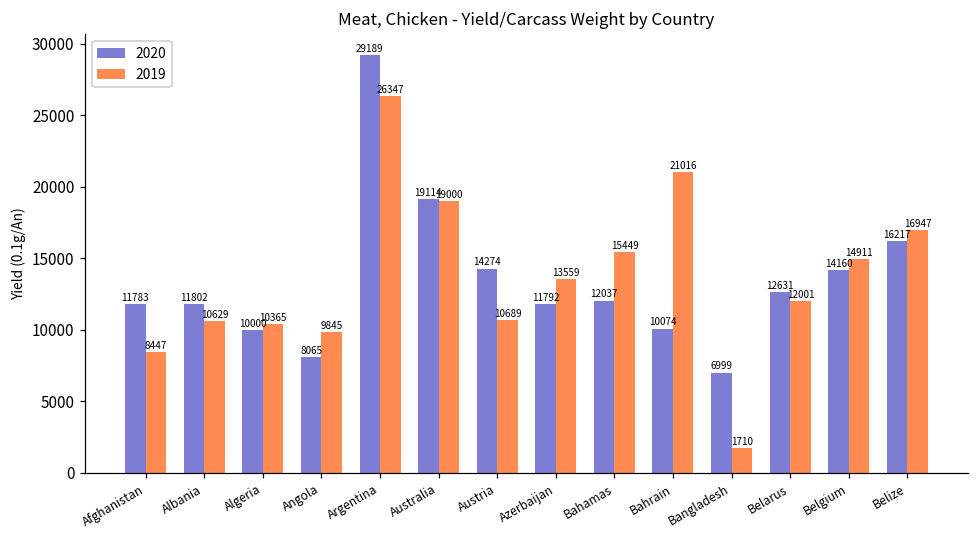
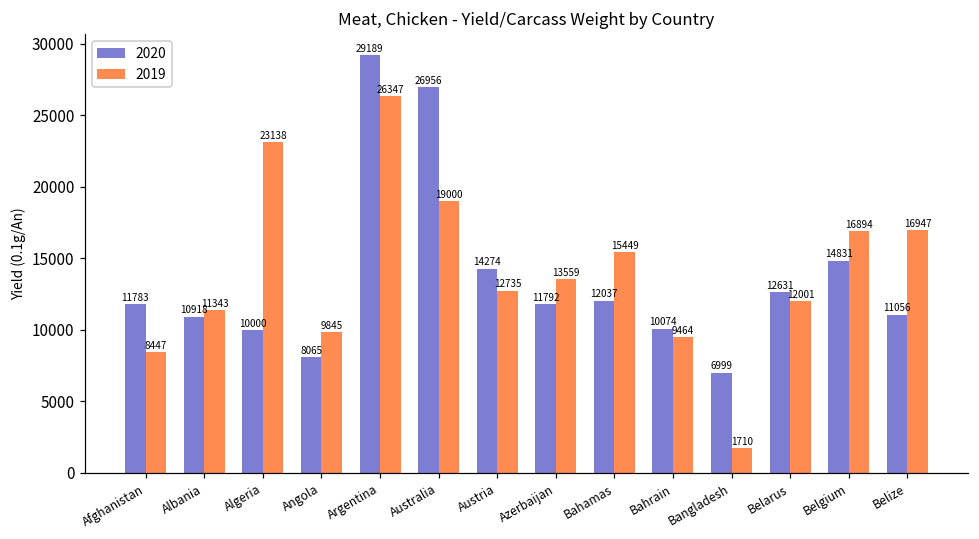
  {
    "2020": {
      "Afghanistan": 11783,
-     "Albania": 11802,
+     "Albania": 10918,
      "Algeria": 10000,
      "Angola": 8065,
      "Argentina": 29189,
-     "Australia": 19114,
+     "Australia": 26956,
      "Austria": 14274,
      "Azerbaijan": 11792,
      "Bahamas": 12037,
      "Bahrain": 10074,
      "Bangladesh": 6999,
      "Belarus": 12631,
-     "Belgium": 14160,
-     "Belize": 16217
+     "Belgium": 14831,
+     "Belize": 11056
    },
    "2019": {
      "Afghanistan": 8447,
-     "Albania": 10629,
-     "Algeria": 10365,
+     "Albania": 11343,
+     "Algeria": 23138,
      "Angola": 9845,
      "Argentina": 26347,
-     "Austria": 10689,
+     "Austria": 12735,
      "Azerbaijan": 13559,
      "Bahamas": 15449,
-     "Bahrain": 21016,
+     "Bahrain": 9464,
      "Bangladesh": 1710,
      "Belarus": 12001,
-     "Belgium": 14911,
+     "Belgium": 16894,
      "Belize": 16947
    }
  }
